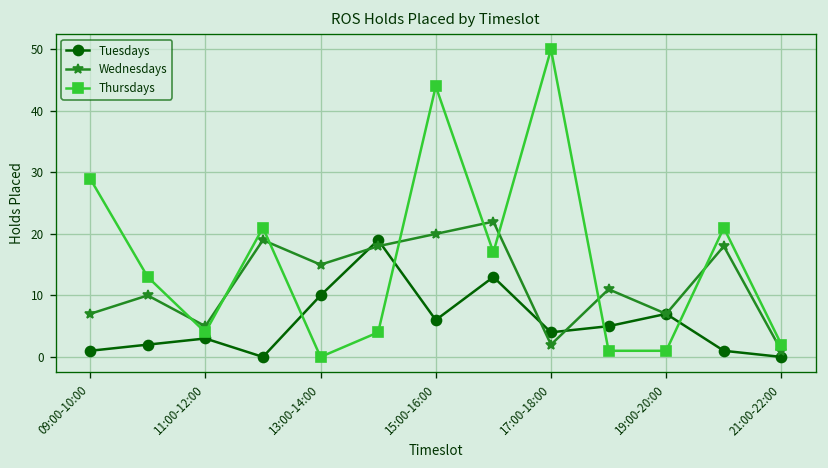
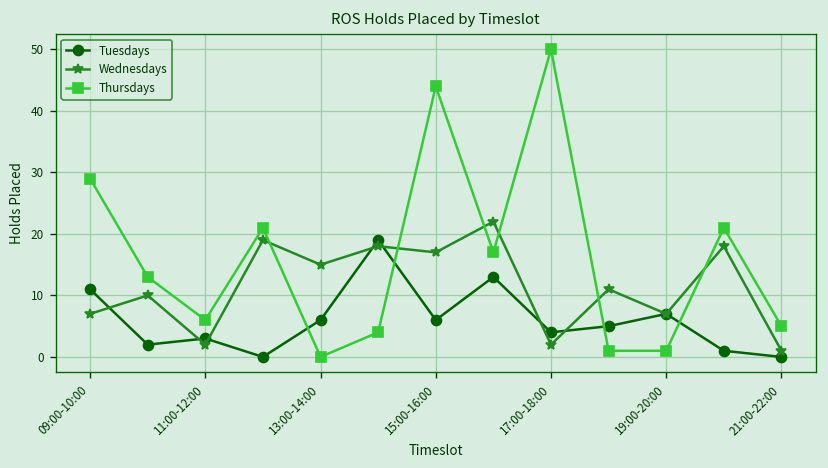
  {
    "Tuesdays": {
-     "09:00-10:00": 1,
+     "09:00-10:00": 11,
      "11:00-12:00": 3,
-     "13:00-14:00": 10,
+     "13:00-14:00": 6,
      "15:00-16:00": 6,
      "17:00-18:00": 4,
      "21:00-22:00": 0
    },
    "Wednesdays": {
      "09:00-10:00": 7,
-     "11:00-12:00": 5,
+     "11:00-12:00": 2,
      "13:00-14:00": 15,
-     "15:00-16:00": 20,
+     "15:00-16:00": 17,
      "17:00-18:00": 2,
      "21:00-22:00": 1
    },
    "Thursdays": {
      "09:00-10:00": 29,
-     "11:00-12:00": 4,
+     "11:00-12:00": 6,
      "13:00-14:00": 0,
      "15:00-16:00": 44,
      "17:00-18:00": 50,
      "19:00-20:00": 1,
-     "21:00-22:00": 2
+     "21:00-22:00": 5
    }
  }
